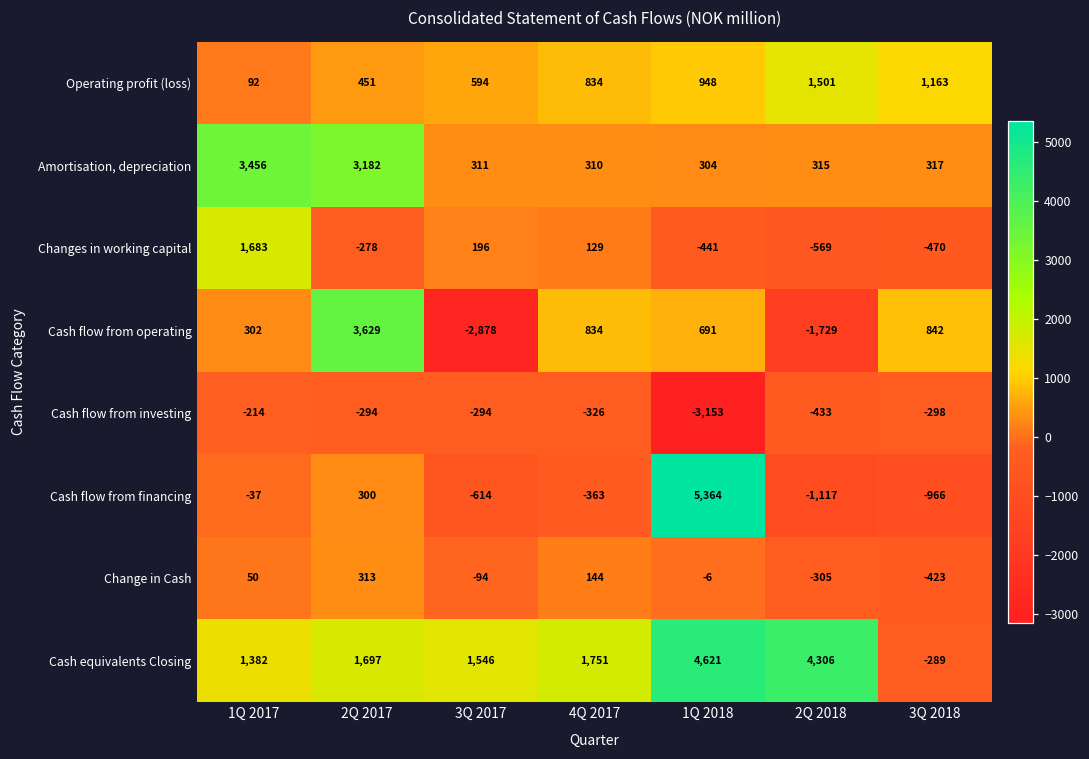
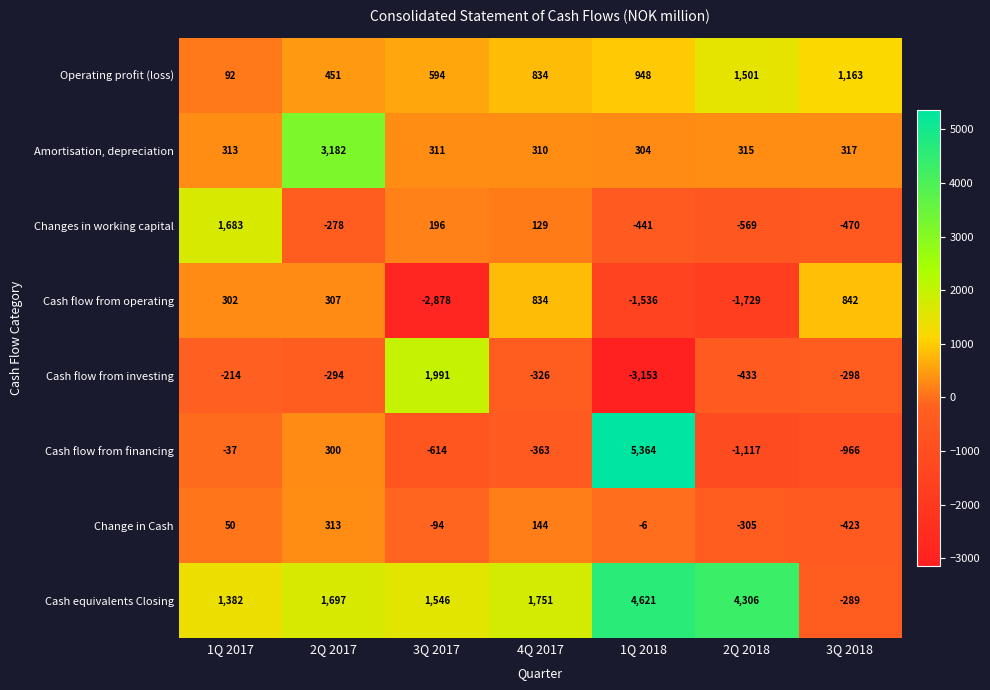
  {
    "Operating profit (loss)": {
      "1Q 2017": "92",
      "2Q 2017": "451",
      "3Q 2017": "594",
      "4Q 2017": "834",
      "1Q 2018": "948",
      "2Q 2018": "1,501",
      "3Q 2018": "1,163"
    },
    "Amortisation, depreciation": {
-     "1Q 2017": "3,456",
+     "1Q 2017": "313",
      "2Q 2017": "3,182",
      "3Q 2017": "311",
      "4Q 2017": "310",
      "1Q 2018": "304",
      "2Q 2018": "315",
      "3Q 2018": "317"
    },
    "Changes in working capital": {
      "1Q 2017": "1,683",
      "2Q 2017": "-278",
      "3Q 2017": "196",
      "4Q 2017": "129",
      "1Q 2018": "-441",
      "2Q 2018": "-569",
      "3Q 2018": "-470"
    },
    "Cash flow from operating": {
      "1Q 2017": "302",
-     "2Q 2017": "3,629",
+     "2Q 2017": "307",
      "3Q 2017": "-2,878",
      "4Q 2017": "834",
-     "1Q 2018": "691",
+     "1Q 2018": "-1,536",
      "2Q 2018": "-1,729",
      "3Q 2018": "842"
    },
    "Cash flow from investing": {
      "1Q 2017": "-214",
      "2Q 2017": "-294",
-     "3Q 2017": "-294",
+     "3Q 2017": "1,991",
      "4Q 2017": "-326",
      "1Q 2018": "-3,153",
      "2Q 2018": "-433",
      "3Q 2018": "-298"
    },
    "Cash flow from financing": {
      "1Q 2017": "-37",
      "2Q 2017": "300",
      "3Q 2017": "-614",
      "4Q 2017": "-363",
      "1Q 2018": "5,364",
      "2Q 2018": "-1,117",
      "3Q 2018": "-966"
    },
    "Change in Cash": {
      "1Q 2017": "50",
      "2Q 2017": "313",
      "3Q 2017": "-94",
      "4Q 2017": "144",
      "1Q 2018": "-6",
      "2Q 2018": "-305",
      "3Q 2018": "-423"
    },
    "Cash equivalents Closing": {
      "1Q 2017": "1,382",
      "2Q 2017": "1,697",
      "3Q 2017": "1,546",
      "4Q 2017": "1,751",
      "1Q 2018": "4,621",
      "2Q 2018": "4,306",
      "3Q 2018": "-289"
    }
  }
